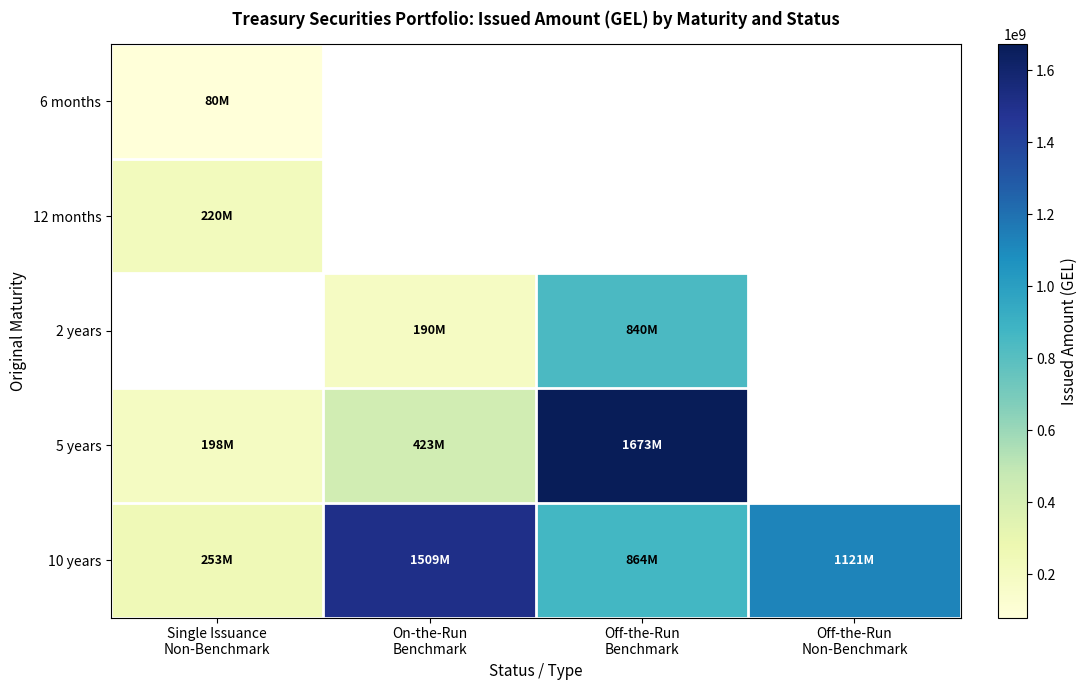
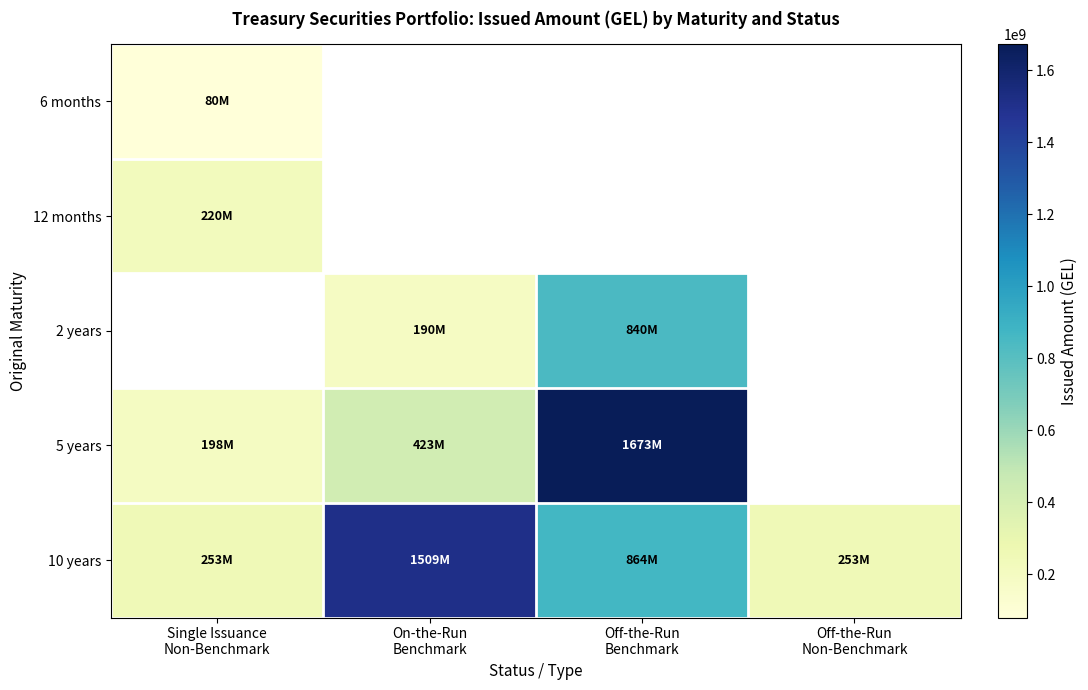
  {
    "6 months": {
      "Single Issuance Non-Benchmark": "80M"
    },
    "12 months": {
      "Single Issuance Non-Benchmark": "220M"
    },
    "2 years": {
      "On-the-Run Benchmark": "190M",
      "Off-the-Run Benchmark": "840M"
    },
    "5 years": {
      "Single Issuance Non-Benchmark": "198M",
      "On-the-Run Benchmark": "423M",
      "Off-the-Run Benchmark": "1673M"
    },
    "10 years": {
      "Single Issuance Non-Benchmark": "253M",
      "On-the-Run Benchmark": "1509M",
      "Off-the-Run Benchmark": "864M",
-     "Off-the-Run Non-Benchmark": "1121M"
+     "Off-the-Run Non-Benchmark": "253M"
    }
  }
